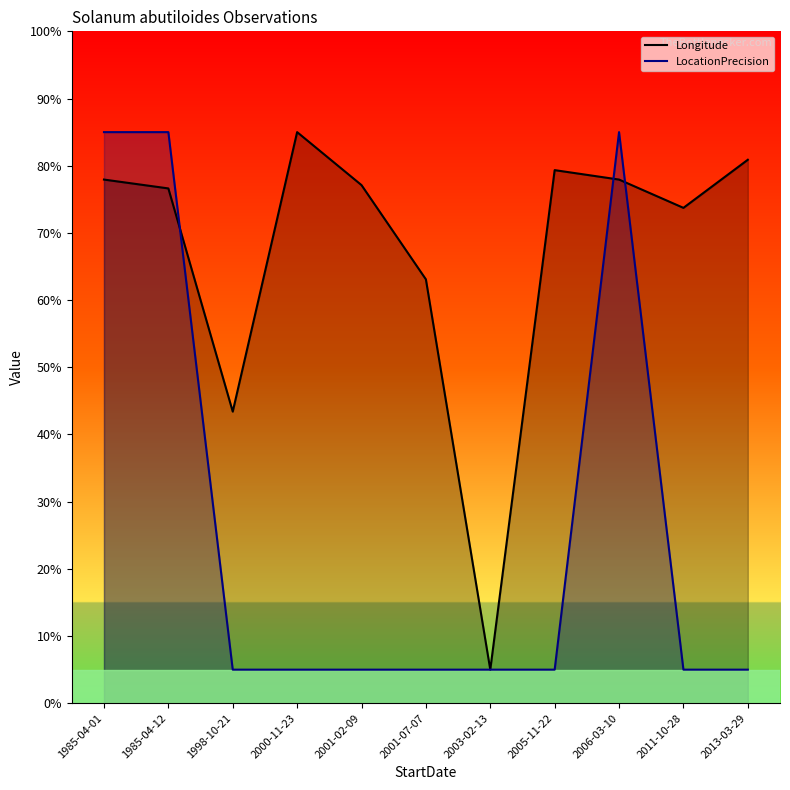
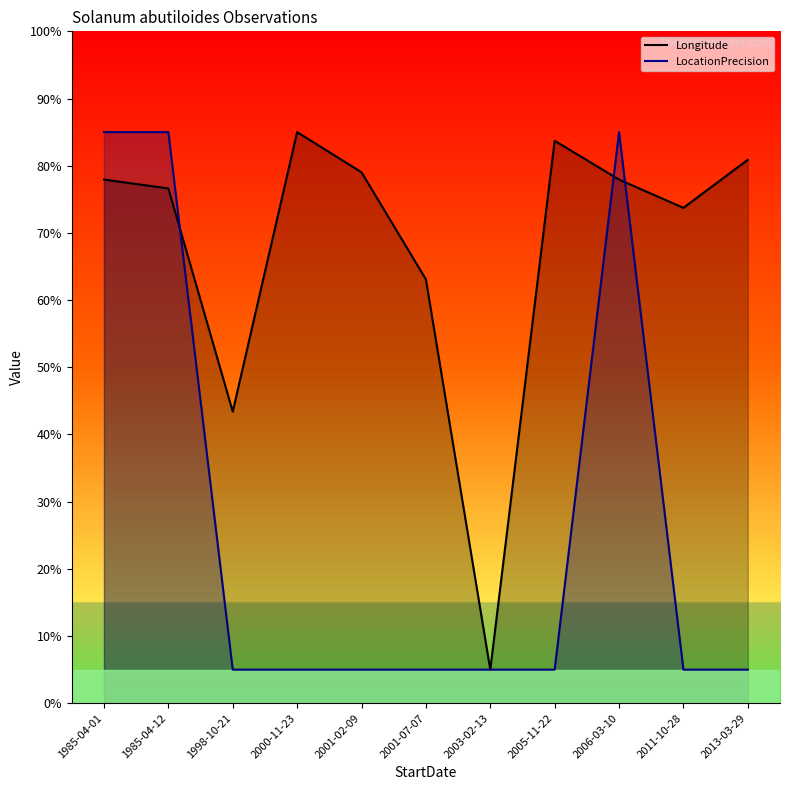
  {
    "Longitude": {
      "1985-04-01": "78%",
      "1985-04-12": "77%",
      "1998-10-21": "43%",
      "2000-11-23": "85%",
-     "2001-02-09": "77%",
+     "2001-02-09": "79%",
      "2001-07-07": "63%",
-     "2005-11-22": "79%",
+     "2005-11-22": "84%",
      "2006-03-10": "78%",
      "2011-10-28": "74%",
      "2013-03-29": "81%"
    },
    "LocationPrecision": {
      "1985-04-01": "85%",
      "1985-04-12": "85%",
      "2006-03-10": "85%"
    }
  }
